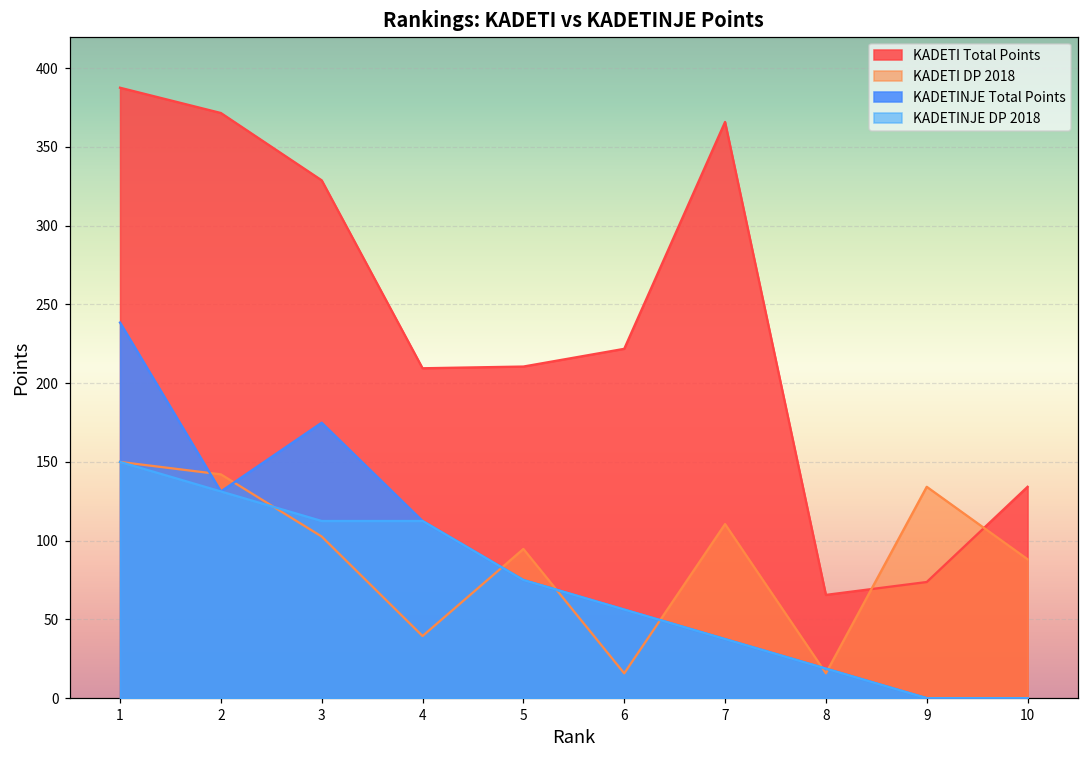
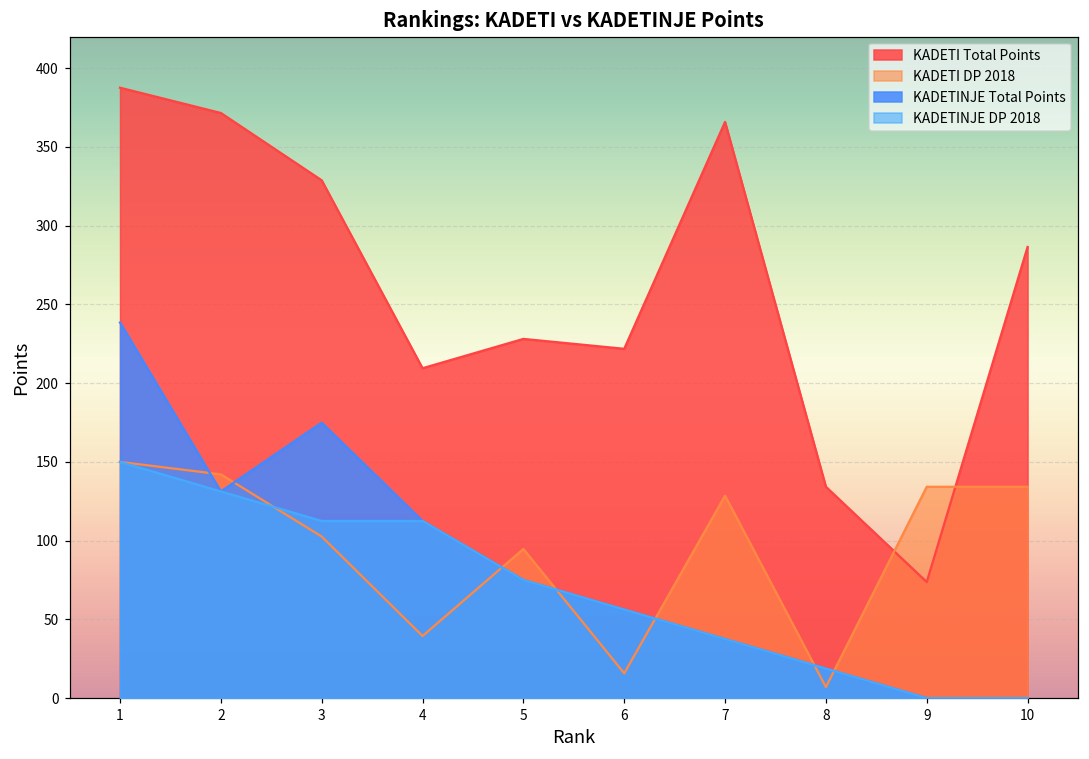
  {
    "KADETI Total Points": {
      "1": 388,
      "2": 372,
      "3": 329,
      "4": 209,
-     "5": 211,
+     "5": 228,
      "6": 222,
      "7": 366,
-     "8": 66,
+     "8": 134,
      "9": 74,
-     "10": 134
+     "10": 286
    },
    "KADETI DP 2018": {
      "2": 142,
      "3": 103,
      "4": 39,
      "5": 95,
      "6": 16,
-     "7": 111,
-     "8": 16,
+     "7": 129,
+     "8": 7,
      "9": 134,
-     "10": 88
+     "10": 134
    }
  }
